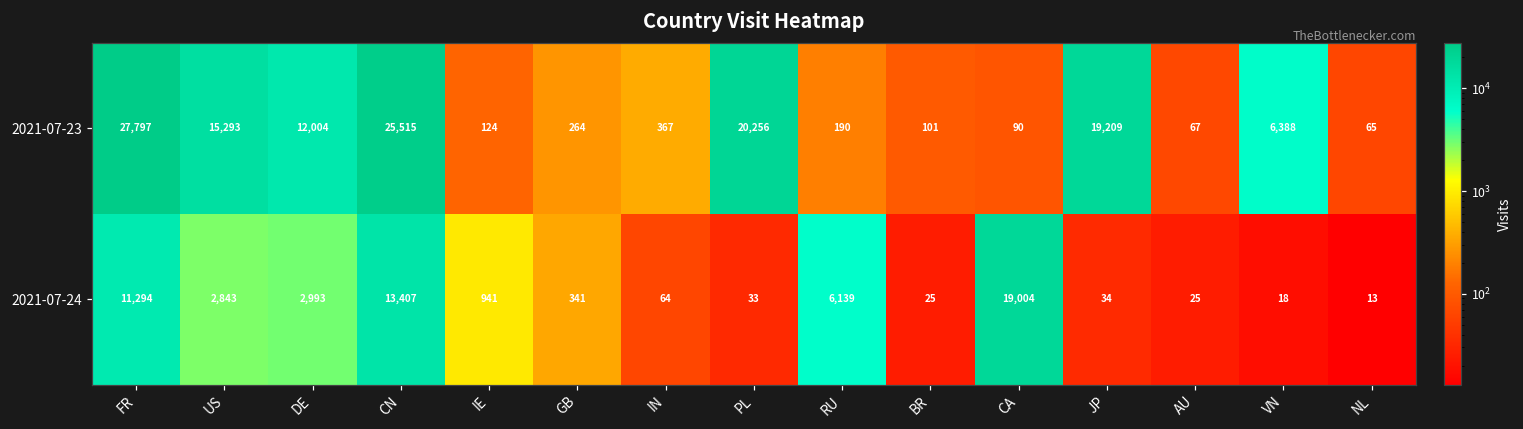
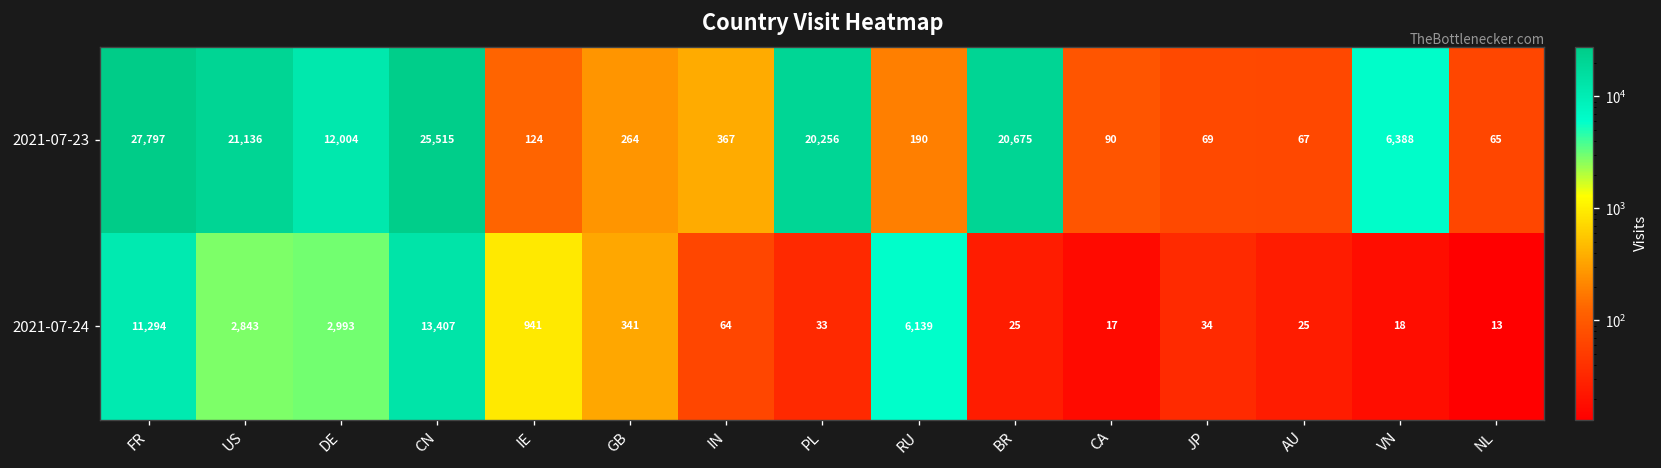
  {
    "2021-07-23": {
      "FR": "27,797",
-     "US": "15,293",
+     "US": "21,136",
      "DE": "12,004",
      "CN": "25,515",
      "IE": "124",
      "GB": "264",
      "IN": "367",
      "PL": "20,256",
      "RU": "190",
-     "BR": "101",
+     "BR": "20,675",
      "CA": "90",
-     "JP": "19,209",
+     "JP": "69",
      "AU": "67",
      "VN": "6,388",
      "NL": "65"
    },
    "2021-07-24": {
      "FR": "11,294",
      "US": "2,843",
      "DE": "2,993",
      "CN": "13,407",
      "IE": "941",
      "GB": "341",
      "IN": "64",
      "PL": "33",
      "RU": "6,139",
      "BR": "25",
-     "CA": "19,004",
+     "CA": "17",
      "JP": "34",
      "AU": "25",
      "VN": "18",
      "NL": "13"
    }
  }
